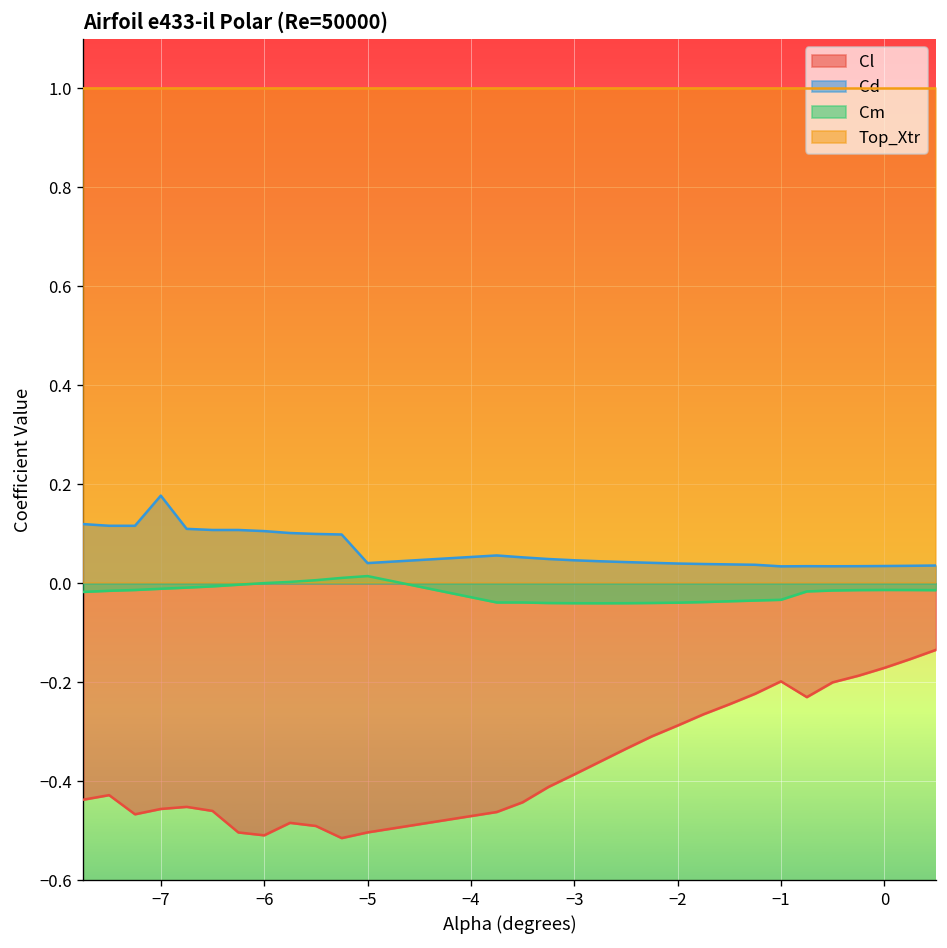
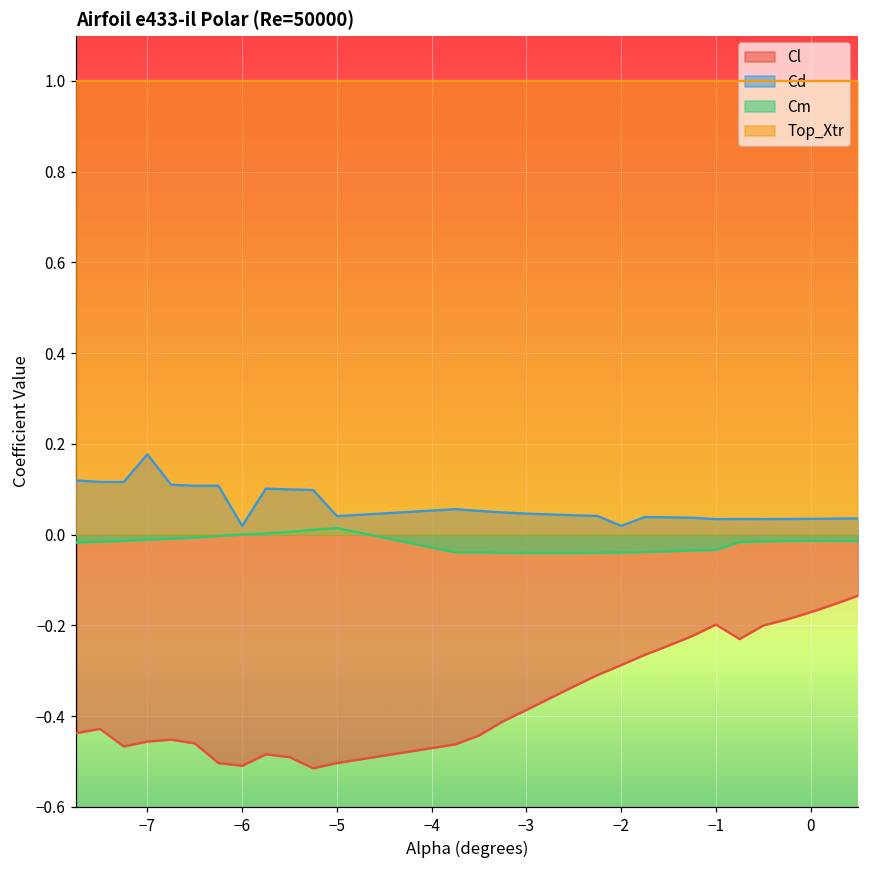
  {
    "Cd": {
      "−7": 0.18,
-     "−6": 0.11,
+     "−6": 0.02,
      "−5": 0.04,
      "−3": 0.05,
-     "−2": 0.04,
+     "−2": 0.02,
      "−1": 0.03,
      "0": 0.03
    },
    "Top_Xtr": {
      "−7": 1.00,
      "−6": 1.00,
      "−5": 1.00,
      "−3": 1.00,
      "−2": 1.00,
      "−1": 1.00
    }
  }
